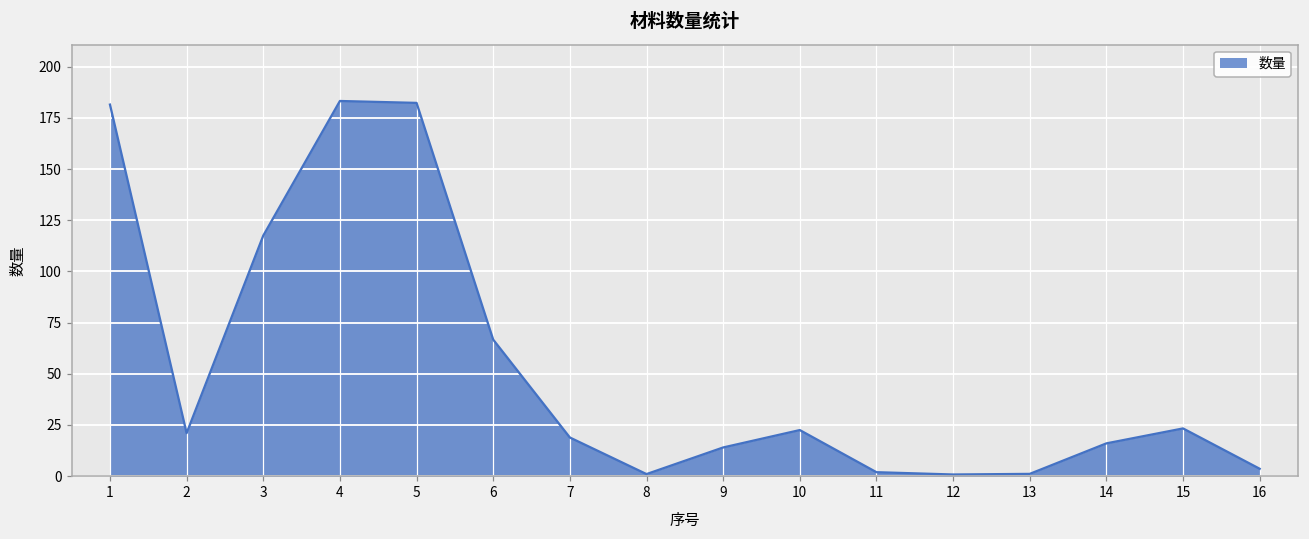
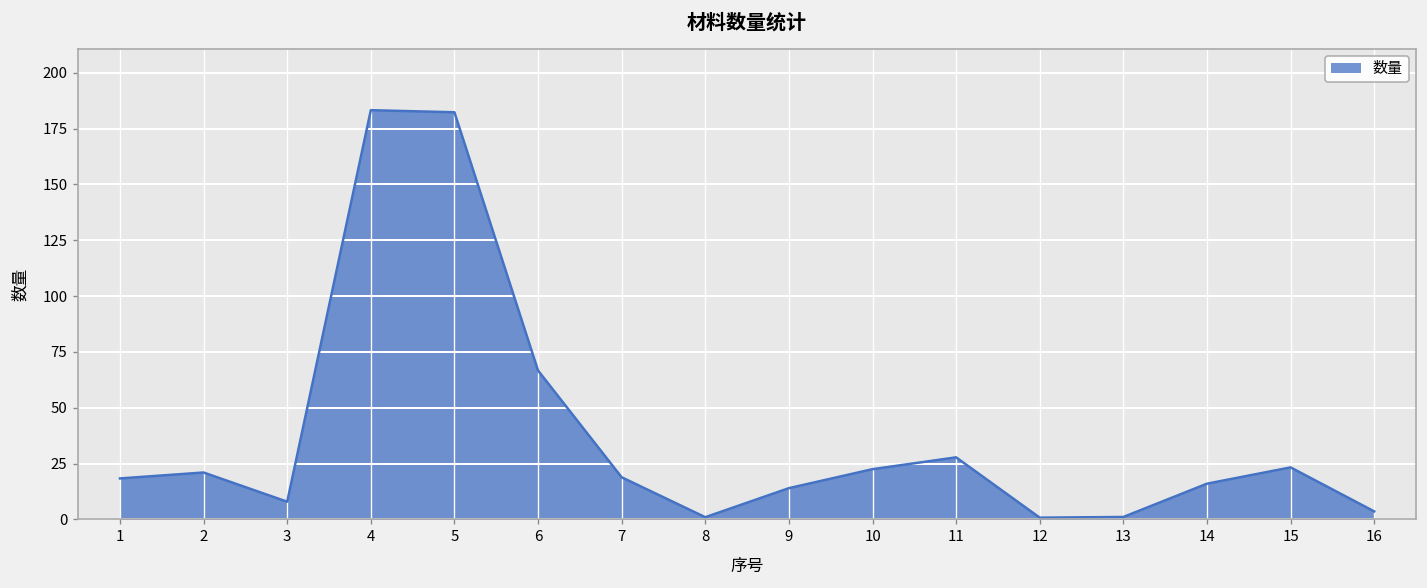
  {
-   "1": 181,
+   "1": 18,
    "2": 21,
-   "3": 117,
+   "3": 8,
    "4": 183,
    "5": 182,
    "6": 67,
    "7": 19,
    "8": 1,
    "9": 14,
    "10": 23,
-   "11": 2,
+   "11": 28,
    "12": 1,
    "13": 1,
    "14": 16,
    "15": 23,
    "16": 4
  }
